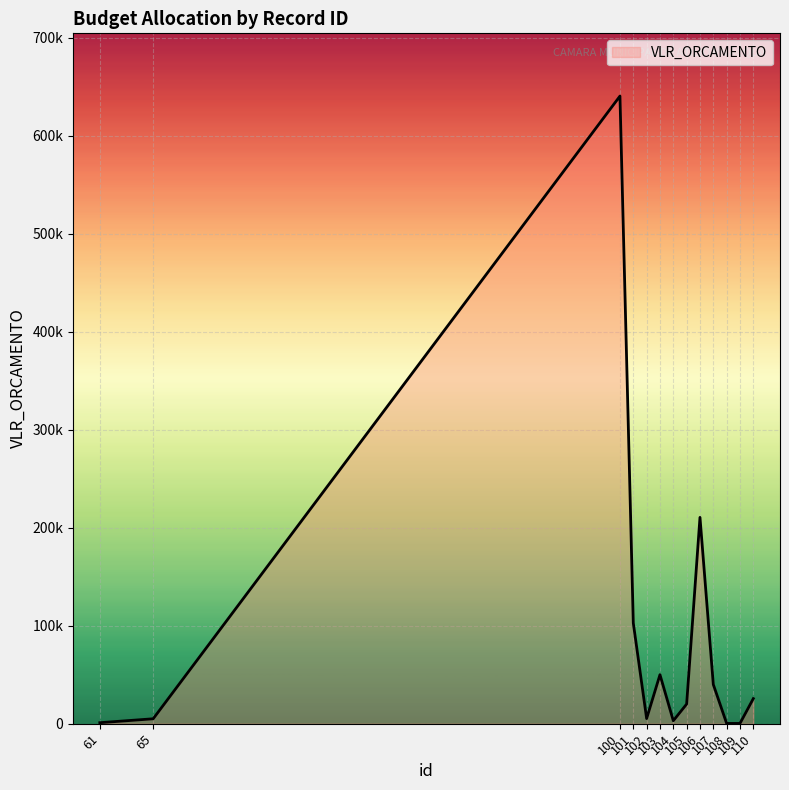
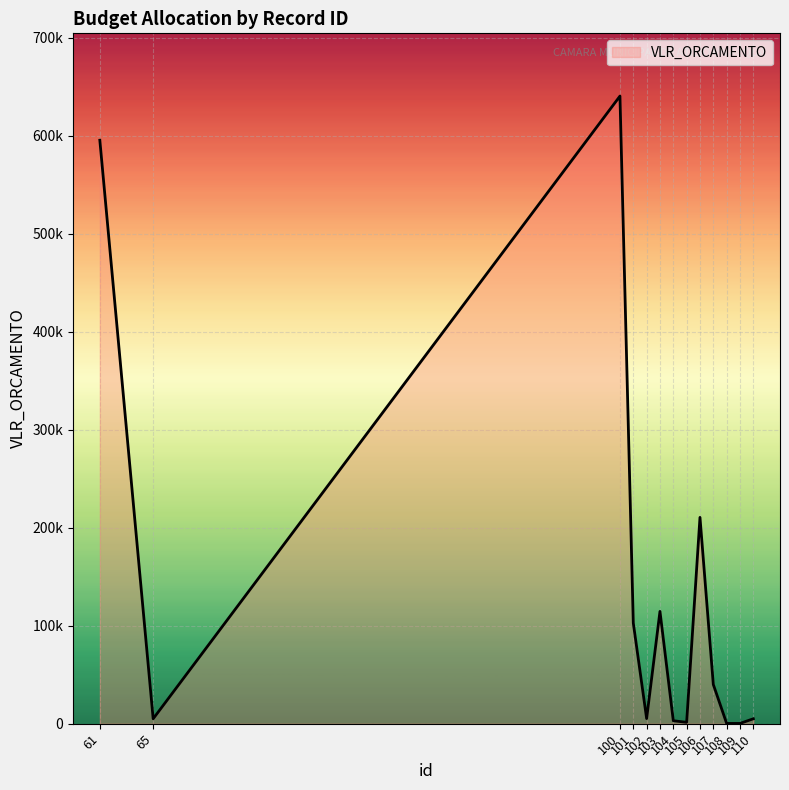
  {
-   "61": 0,
+   "61": 600000,
    "65": 10000,
    "100": 640000,
    "101": 100000,
    "102": 10000,
-   "103": 50000,
+   "103": 110000,
    "104": 0,
-   "105": 20000,
+   "105": 0,
    "106": 210000,
    "107": 40000,
    "108": 0,
    "109": 0,
-   "110": 30000
+   "110": 10000
  }
